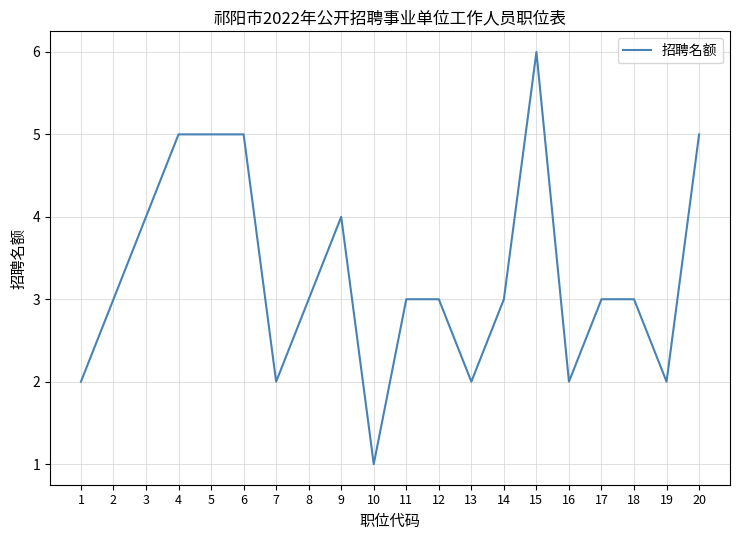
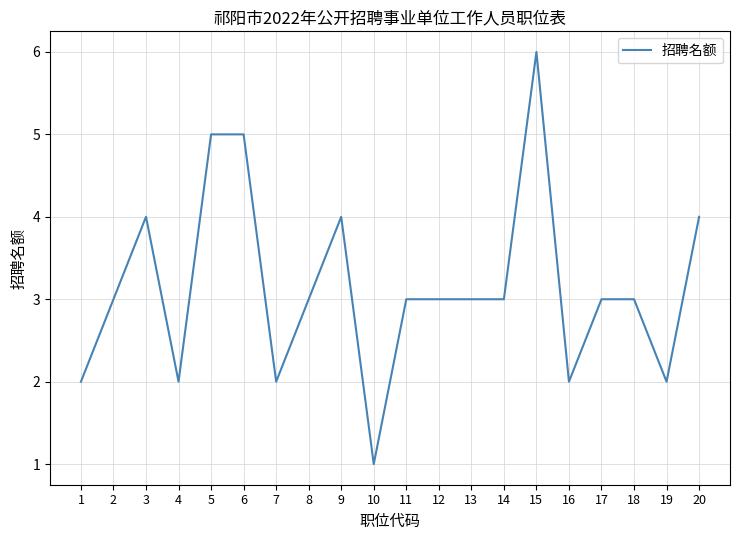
  {
    "1": 2,
    "2": 3,
    "3": 4,
-   "4": 5,
+   "4": 2,
    "5": 5,
    "6": 5,
    "7": 2,
    "8": 3,
    "9": 4,
    "10": 1,
    "11": 3,
    "12": 3,
-   "13": 2,
+   "13": 3,
    "14": 3,
    "15": 6,
    "16": 2,
    "17": 3,
    "18": 3,
    "19": 2,
-   "20": 5
+   "20": 4
  }
